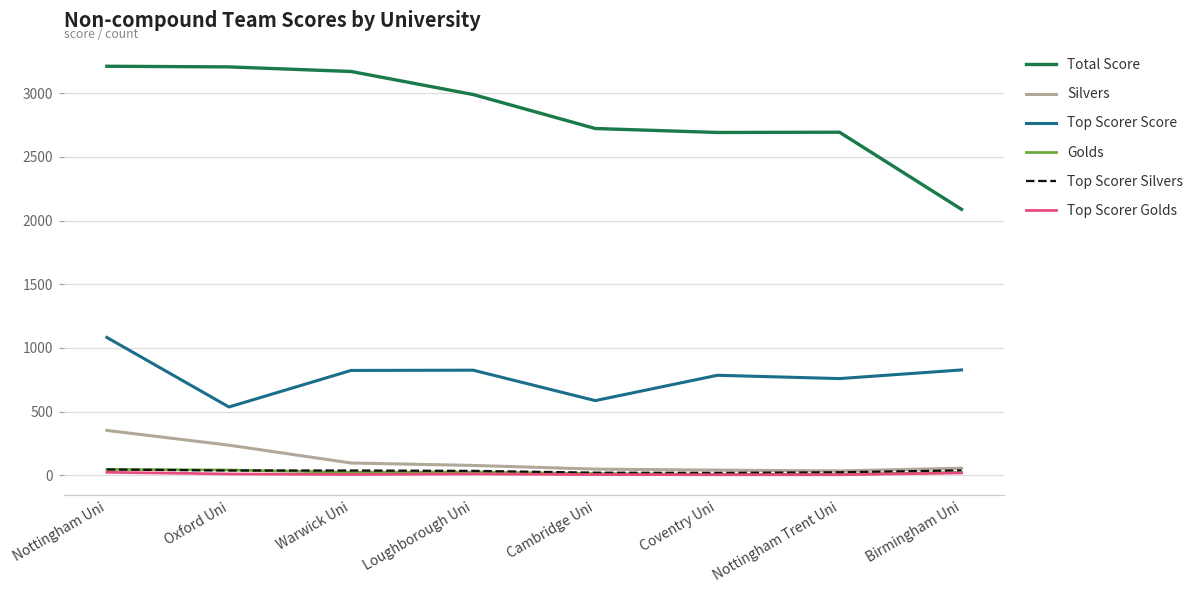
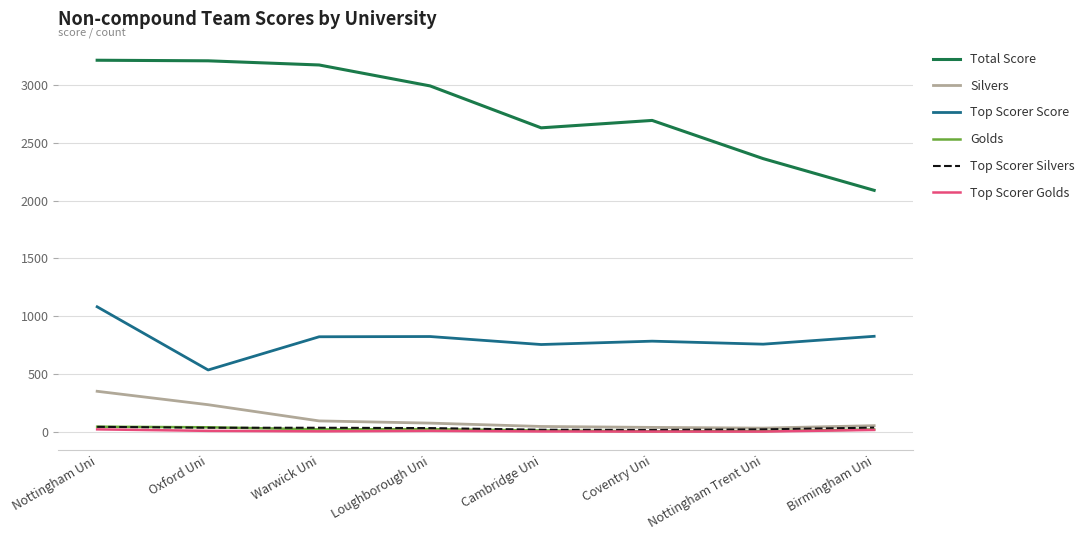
  {
    "Total Score": {
      "Nottingham Uni": 3210,
      "Oxford Uni": 3210,
      "Warwick Uni": 3170,
      "Loughborough Uni": 2990,
-     "Cambridge Uni": 2720,
+     "Cambridge Uni": 2630,
      "Coventry Uni": 2690,
-     "Nottingham Trent Uni": 2690,
+     "Nottingham Trent Uni": 2360,
      "Birmingham Uni": 2090
    },
    "Silvers": {
      "Nottingham Uni": 350,
      "Oxford Uni": 240,
      "Warwick Uni": 100,
      "Loughborough Uni": 80,
      "Cambridge Uni": 50
    },
    "Top Scorer Score": {
      "Nottingham Uni": 1080,
      "Oxford Uni": 540,
      "Warwick Uni": 820,
      "Loughborough Uni": 830,
-     "Cambridge Uni": 590,
+     "Cambridge Uni": 760,
      "Coventry Uni": 790,
      "Nottingham Trent Uni": 760,
      "Birmingham Uni": 830
    },
    "Top Scorer Golds": {
      "Nottingham Uni": 20,
      "Oxford Uni": 10
    }
  }
